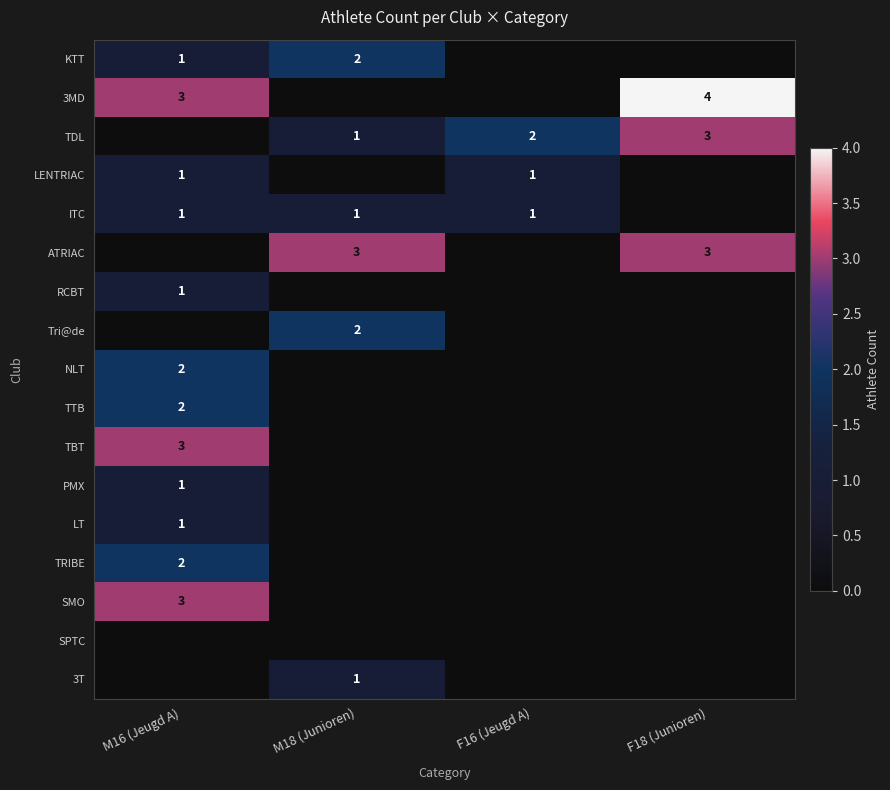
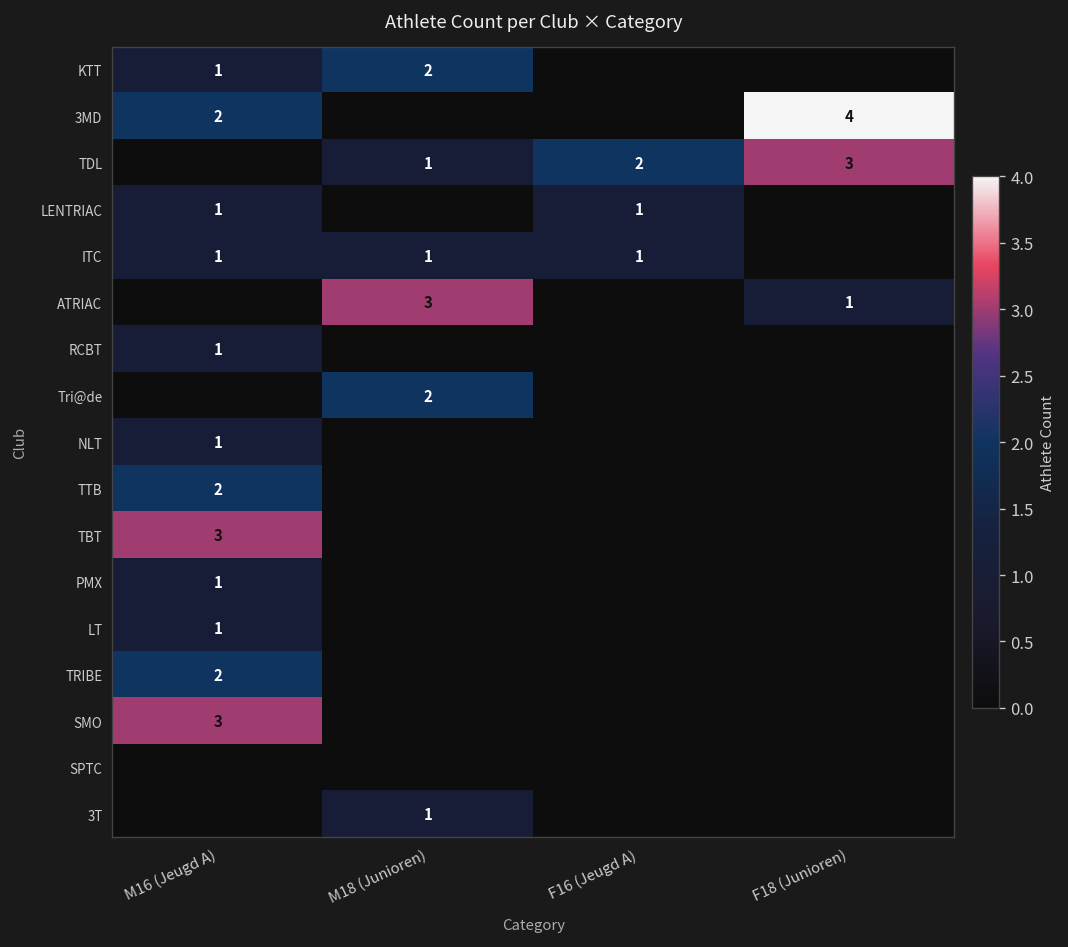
  {
    "KTT": {
      "M16 (Jeugd A)": 1,
      "M18 (Junioren)": 2
    },
    "3MD": {
-     "M16 (Jeugd A)": 3,
+     "M16 (Jeugd A)": 2,
      "F18 (Junioren)": 4
    },
    "TDL": {
      "M18 (Junioren)": 1,
      "F16 (Jeugd A)": 2,
      "F18 (Junioren)": 3
    },
    "LENTRIAC": {
      "M16 (Jeugd A)": 1,
      "F16 (Jeugd A)": 1
    },
    "ITC": {
      "M16 (Jeugd A)": 1,
      "M18 (Junioren)": 1,
      "F16 (Jeugd A)": 1
    },
    "ATRIAC": {
      "M18 (Junioren)": 3,
-     "F18 (Junioren)": 3
+     "F18 (Junioren)": 1
    },
    "RCBT": {
      "M16 (Jeugd A)": 1
    },
    "Tri@de": {
      "M18 (Junioren)": 2
    },
    "NLT": {
-     "M16 (Jeugd A)": 2
+     "M16 (Jeugd A)": 1
    },
    "TTB": {
      "M16 (Jeugd A)": 2
    },
    "TBT": {
      "M16 (Jeugd A)": 3
    },
    "PMX": {
      "M16 (Jeugd A)": 1
    },
    "LT": {
      "M16 (Jeugd A)": 1
    },
    "TRIBE": {
      "M16 (Jeugd A)": 2
    },
    "SMO": {
      "M16 (Jeugd A)": 3
    },
    "3T": {
      "M18 (Junioren)": 1
    }
  }
